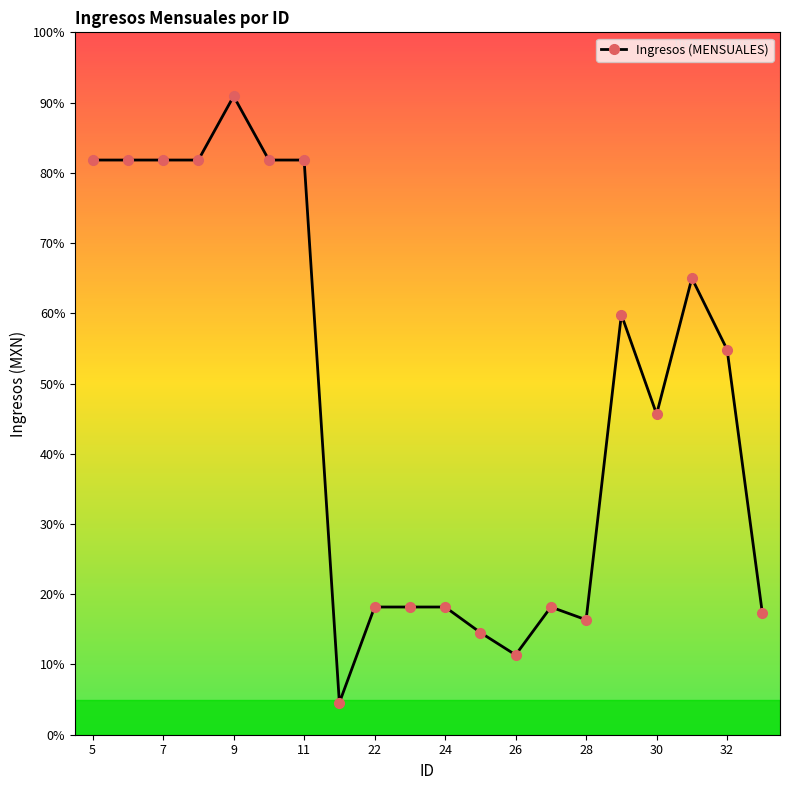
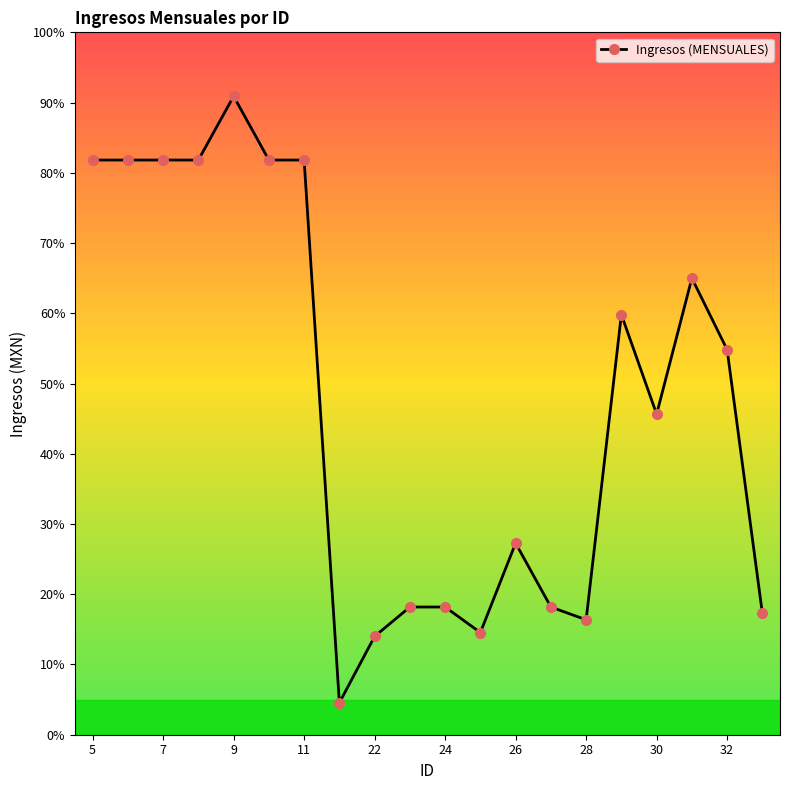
  {
-   "22": "18%",
+   "22": "14%",
    "24": "18%",
-   "26": "11%",
+   "26": "27%",
    "28": "16%",
    "30": "46%",
    "32": "55%"
  }
